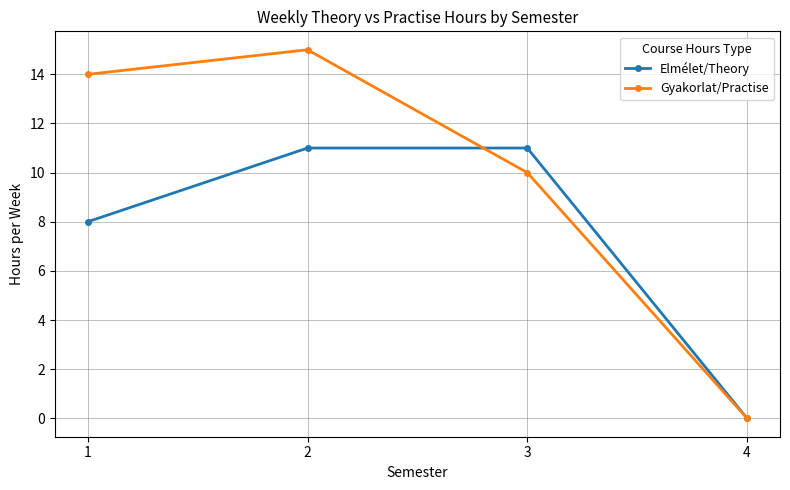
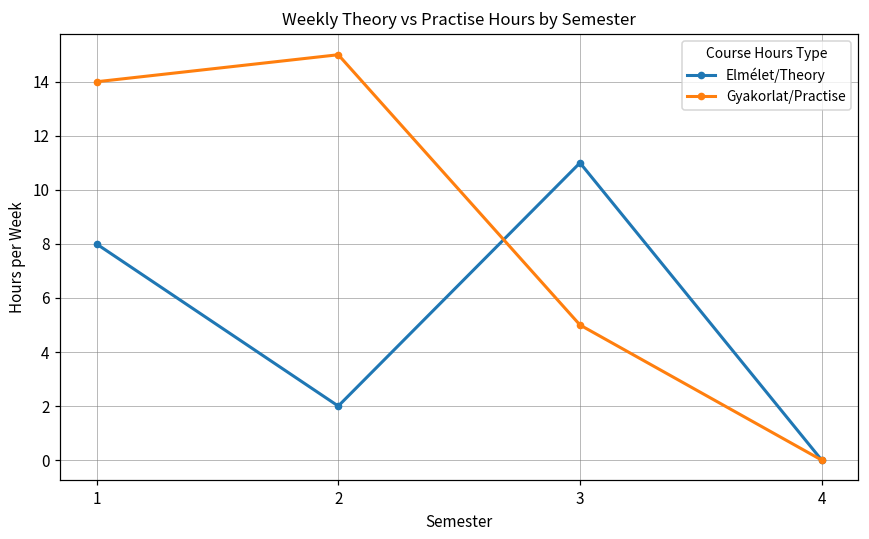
  {
    "Elmélet/Theory": {
      "1": 8,
-     "2": 11,
+     "2": 2,
      "3": 11
    },
    "Gyakorlat/Practise": {
      "1": 14,
      "2": 15,
-     "3": 10
+     "3": 5
    }
  }
